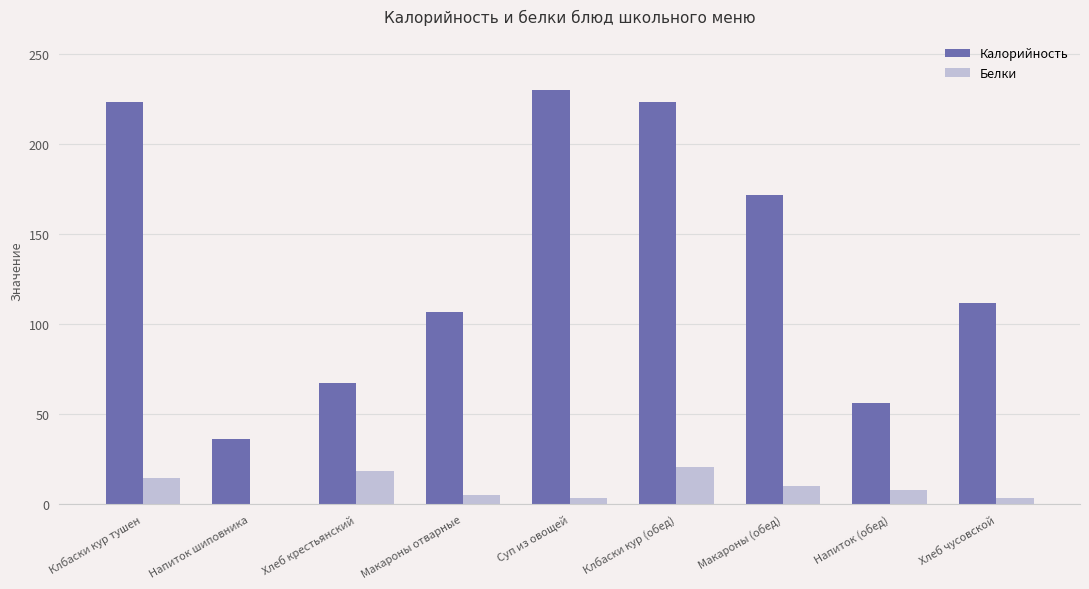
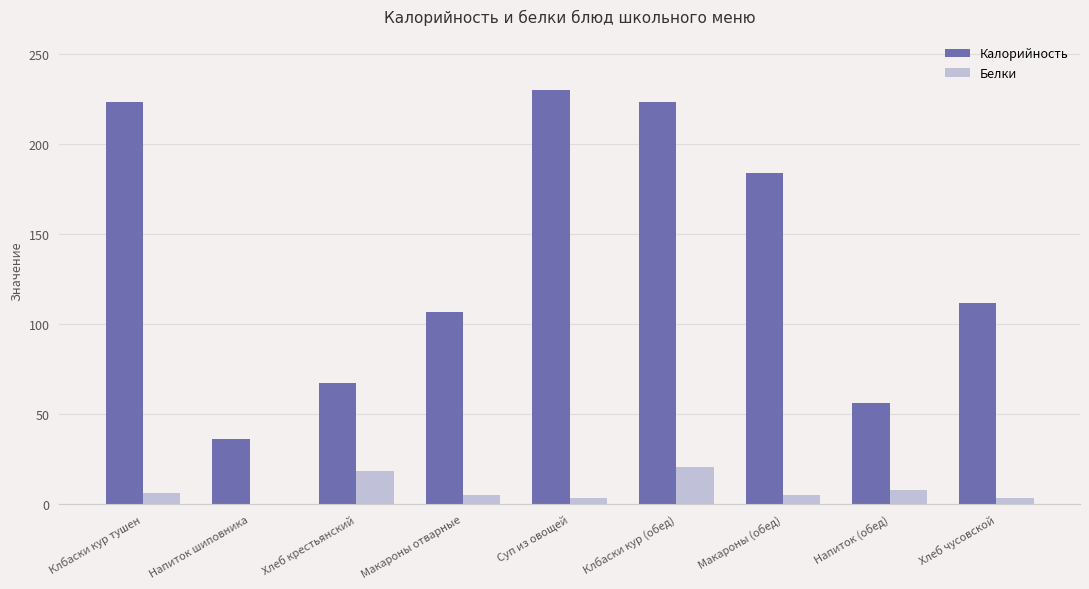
  {
    "Калорийность": {
      "Клбаски кур тушен": 223,
      "Напиток шиповника": 36,
      "Хлеб крестьянский": 67,
      "Макароны отварные": 107,
      "Суп из овощей": 230,
      "Клбаски кур (обед)": 223,
-     "Макароны (обед)": 172,
+     "Макароны (обед)": 184,
      "Напиток (обед)": 56,
      "Хлеб чусовской": 112
    },
    "Белки": {
-     "Клбаски кур тушен": 15,
+     "Клбаски кур тушен": 6,
      "Напиток шиповника": 0,
      "Хлеб крестьянский": 19,
      "Макароны отварные": 5,
      "Суп из овощей": 3,
      "Клбаски кур (обед)": 21,
-     "Макароны (обед)": 10,
+     "Макароны (обед)": 5,
      "Напиток (обед)": 8,
      "Хлеб чусовской": 3
    }
  }
